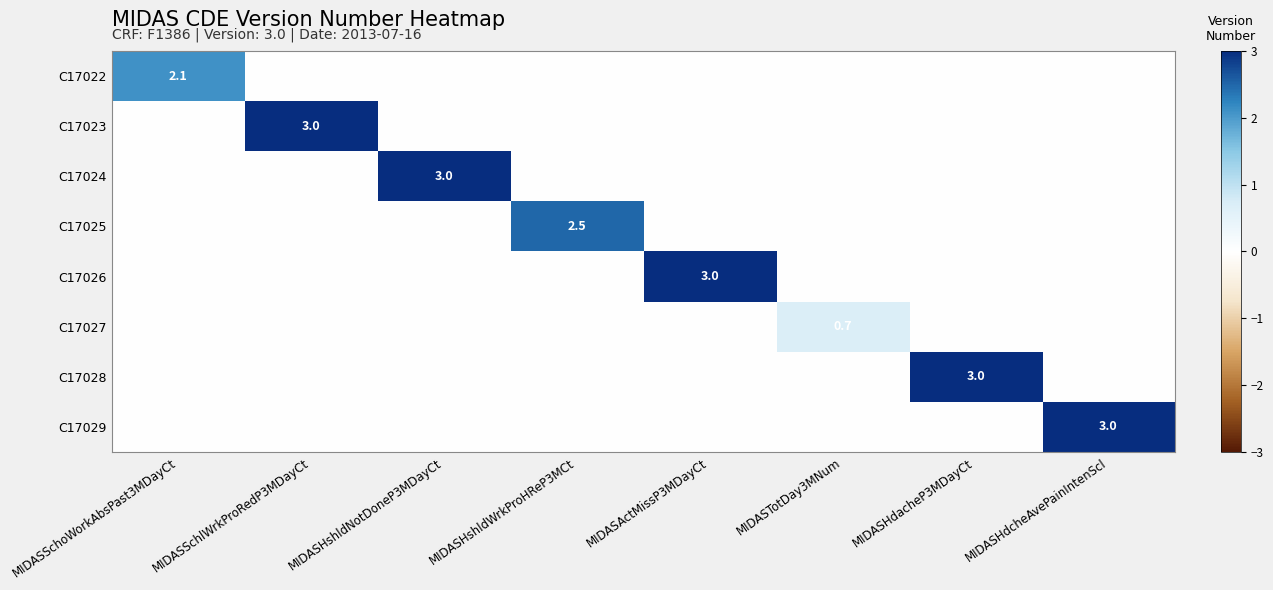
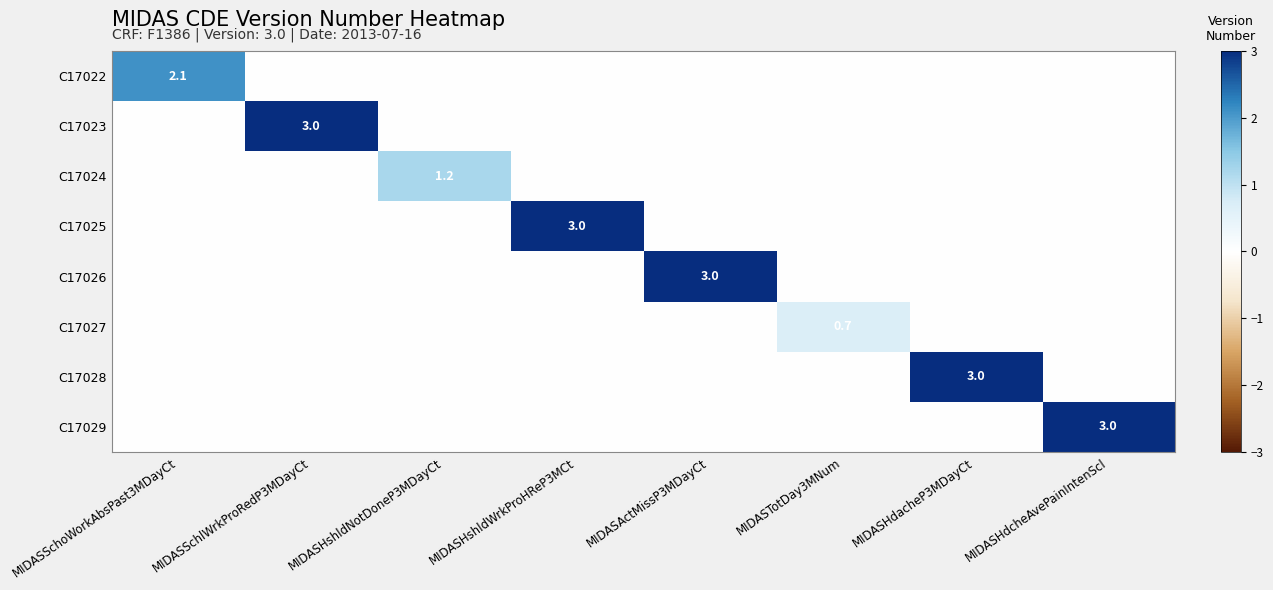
  {
    "C17022": {
      "MIDASSchoWorkAbsPast3MDayCt": 2.1
    },
    "C17023": {
      "MIDASSchlWrkProRedP3MDayCt": 3.0
    },
    "C17024": {
-     "MIDASHshldNotDoneP3MDayCt": 3.0
+     "MIDASHshldNotDoneP3MDayCt": 1.2
    },
    "C17025": {
-     "MIDASHshldWrkProHReP3MCt": 2.5
+     "MIDASHshldWrkProHReP3MCt": 3.0
    },
    "C17026": {
      "MIDASActMissP3MDayCt": 3.0
    },
    "C17028": {
      "MIDASHdacheP3MDayCt": 3.0
    },
    "C17029": {
      "MIDASHdcheAvePainIntenScl": 3.0
    }
  }
